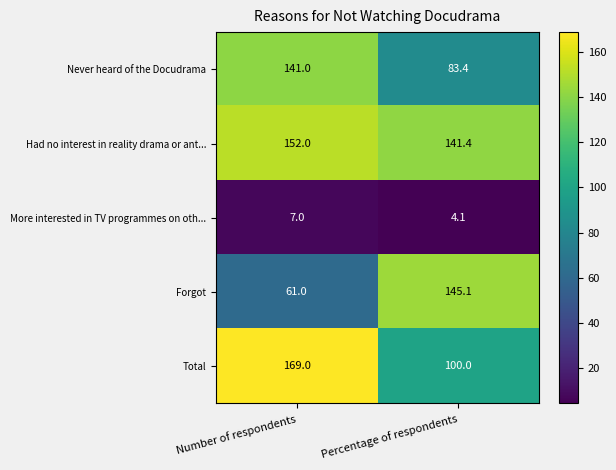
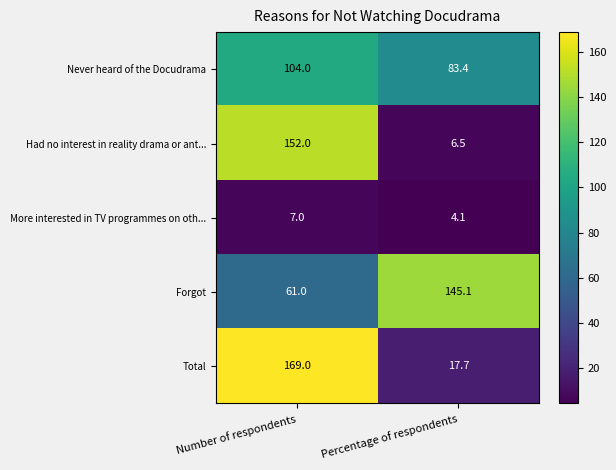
  {
    "Never heard of the Docudrama": {
-     "Number of respondents": 141.0,
+     "Number of respondents": 104.0,
      "Percentage of respondents": 83.4
    },
    "Had no interest in reality drama or ant...": {
      "Number of respondents": 152.0,
-     "Percentage of respondents": 141.4
+     "Percentage of respondents": 6.5
    },
    "More interested in TV programmes on oth...": {
      "Number of respondents": 7.0,
      "Percentage of respondents": 4.1
    },
    "Forgot": {
      "Number of respondents": 61.0,
      "Percentage of respondents": 145.1
    },
    "Total": {
      "Number of respondents": 169.0,
-     "Percentage of respondents": 100.0
+     "Percentage of respondents": 17.7
    }
  }
